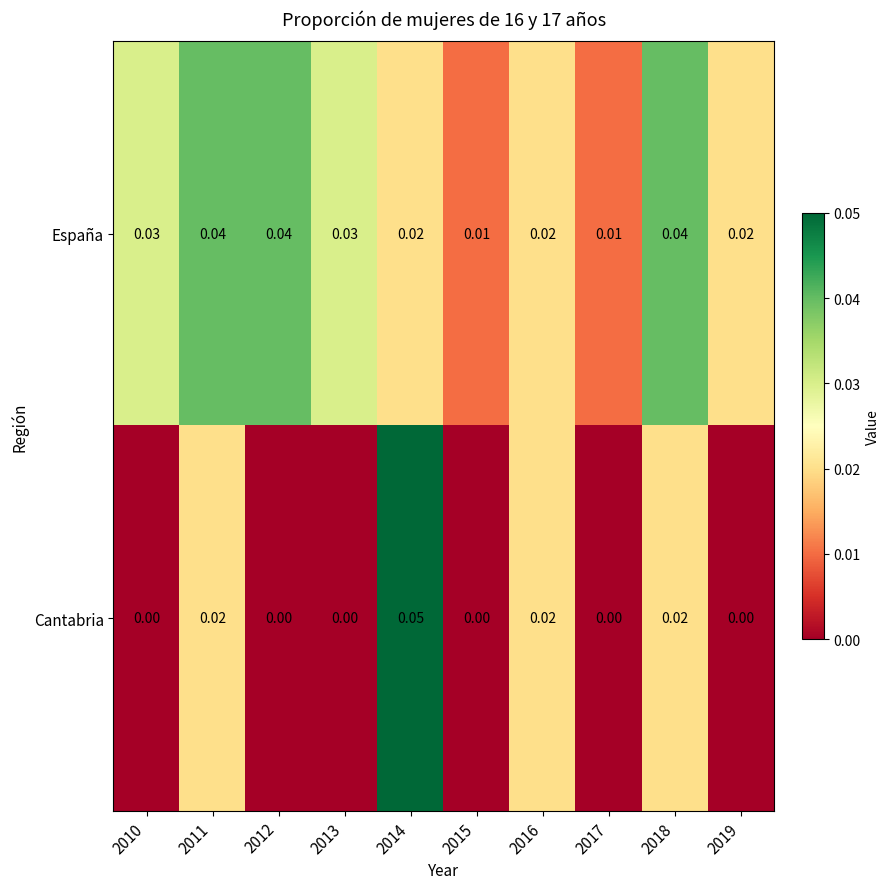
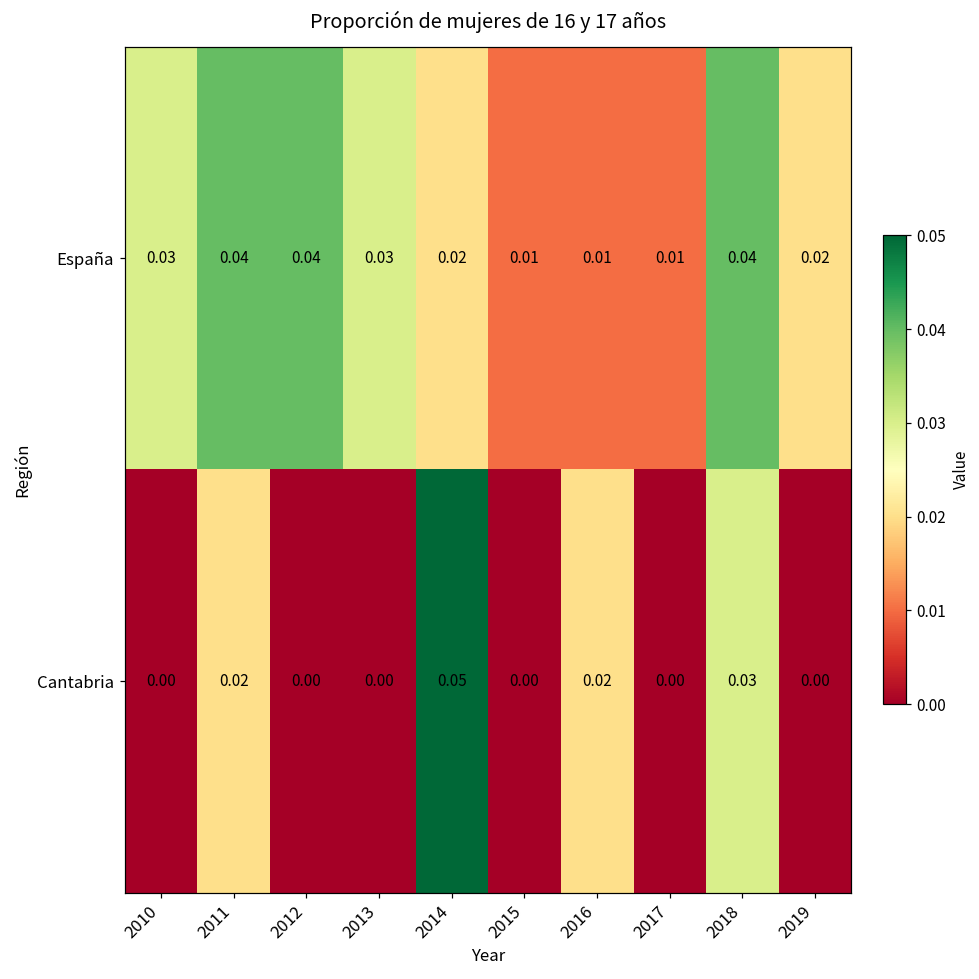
  {
    "España": {
      "2010": 0.03,
      "2011": 0.04,
      "2012": 0.04,
      "2013": 0.03,
      "2014": 0.02,
      "2015": 0.01,
-     "2016": 0.02,
+     "2016": 0.01,
      "2017": 0.01,
      "2018": 0.04,
      "2019": 0.02
    },
    "Cantabria": {
      "2010": 0.00,
      "2011": 0.02,
      "2012": 0.00,
      "2013": 0.00,
      "2014": 0.05,
      "2015": 0.00,
      "2016": 0.02,
      "2017": 0.00,
-     "2018": 0.02,
+     "2018": 0.03,
      "2019": 0.00
    }
  }
